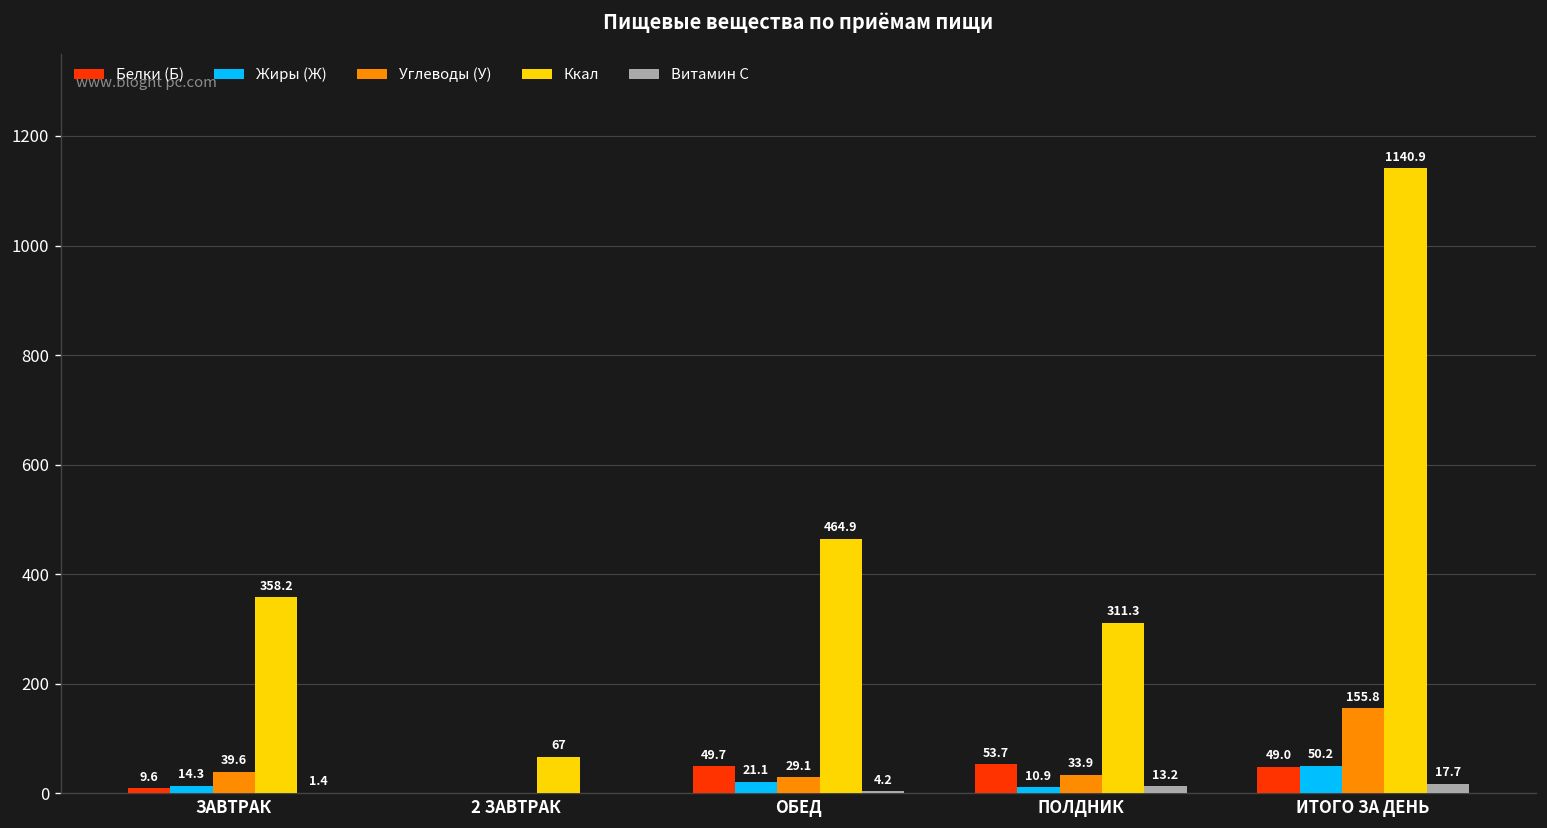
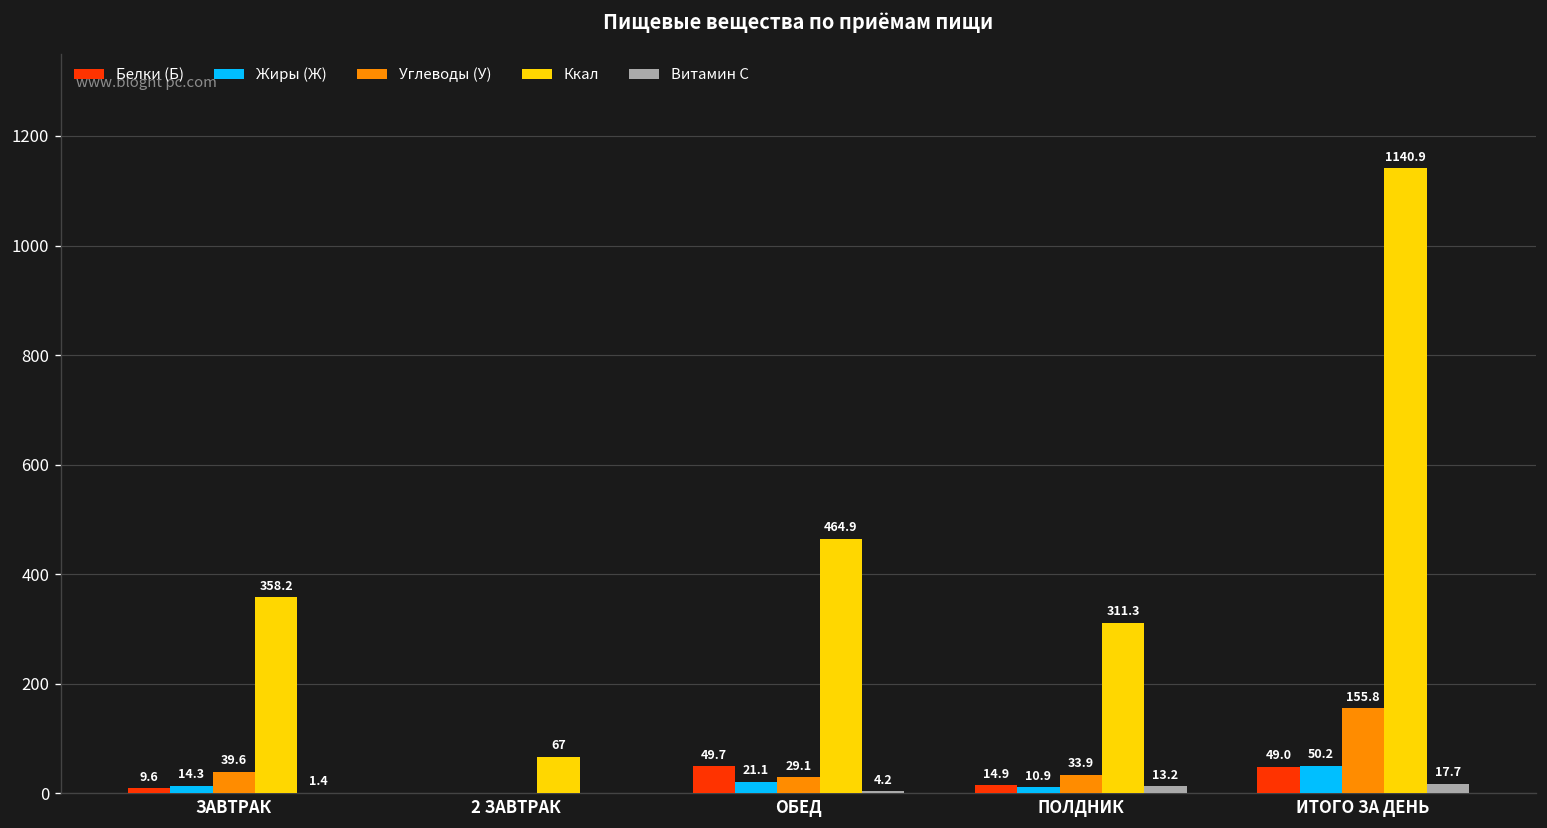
  {
    "Белки (Б)": {
      "ЗАВТРАК": 9.6,
      "ОБЕД": 49.7,
-     "ПОЛДНИК": 53.7,
+     "ПОЛДНИК": 14.9,
      "ИТОГО ЗА ДЕНЬ": 49.0
    },
    "Жиры (Ж)": {
      "ЗАВТРАК": 14.3,
      "ОБЕД": 21.1,
      "ПОЛДНИК": 10.9,
      "ИТОГО ЗА ДЕНЬ": 50.2
    },
    "Углеводы (У)": {
      "ЗАВТРАК": 39.6,
      "ОБЕД": 29.1,
      "ПОЛДНИК": 33.9,
      "ИТОГО ЗА ДЕНЬ": 155.8
    },
    "Ккал": {
      "ЗАВТРАК": 358.2,
      "2 ЗАВТРАК": 67,
      "ОБЕД": 464.9,
      "ПОЛДНИК": 311.3,
      "ИТОГО ЗА ДЕНЬ": 1140.9
    },
    "Витамин С": {
      "ЗАВТРАК": 1.4,
      "ОБЕД": 4.2,
      "ПОЛДНИК": 13.2,
      "ИТОГО ЗА ДЕНЬ": 17.7
    }
  }
